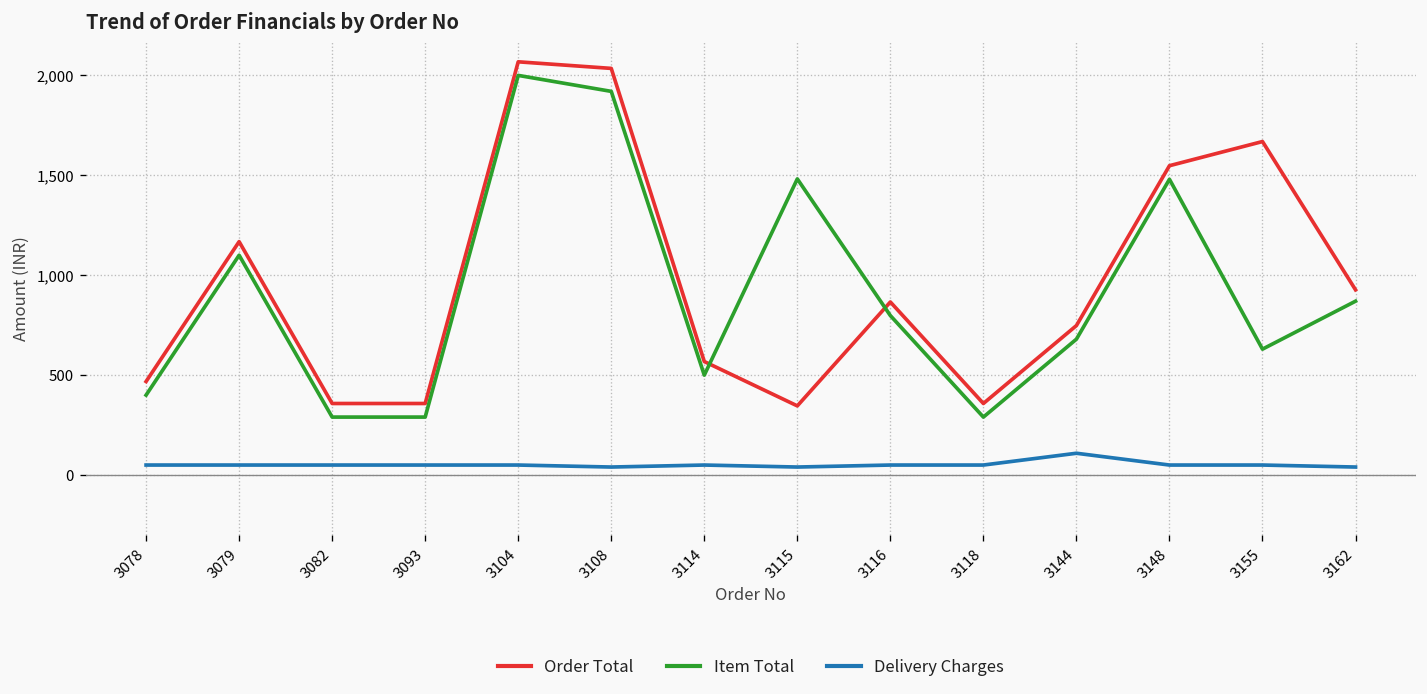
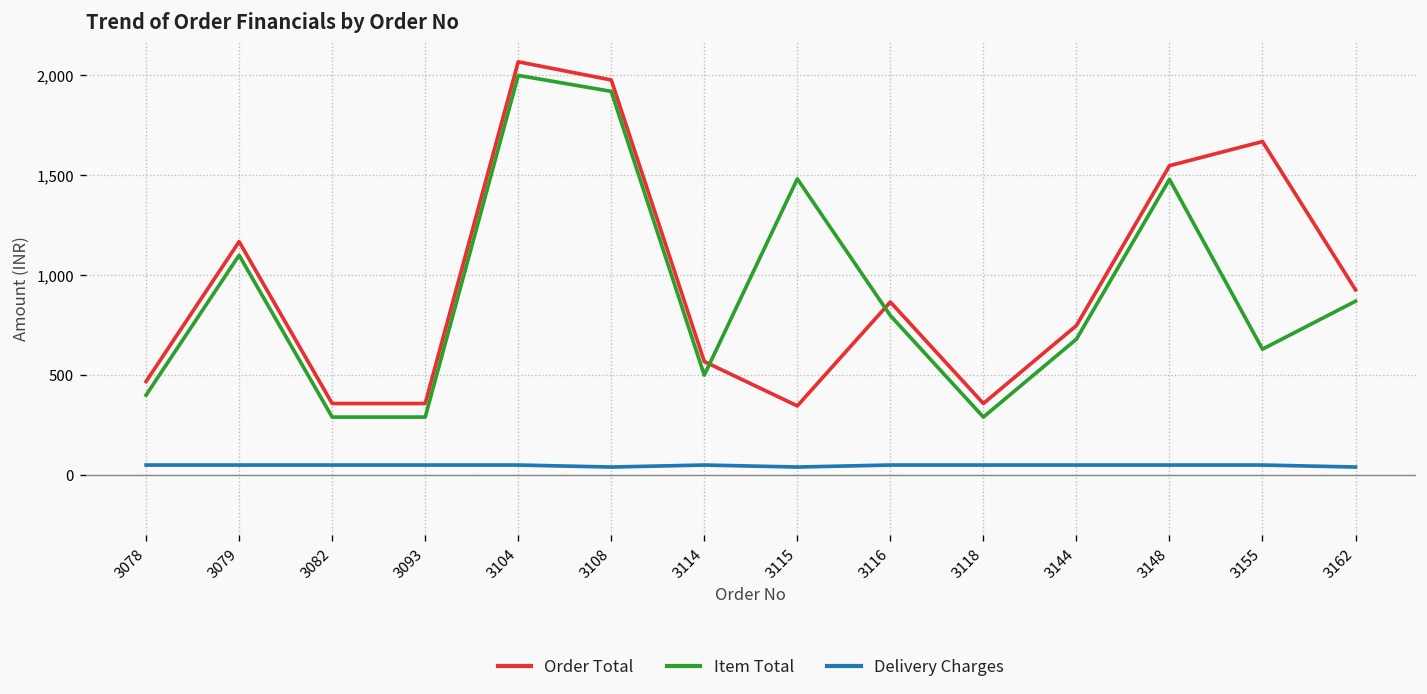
  {
    "Order Total": {
      "3078": "470",
      "3079": "1,170",
      "3082": "360",
      "3093": "360",
      "3104": "2,070",
-     "3108": "2,040",
+     "3108": "1,980",
      "3114": "570",
      "3115": "350",
      "3116": "870",
      "3118": "360",
      "3144": "750",
      "3148": "1,550",
      "3155": "1,670",
      "3162": "930"
    },
    "Item Total": {
      "3078": "400",
      "3079": "1,100",
      "3082": "290",
      "3093": "290",
      "3104": "2,000",
      "3108": "1,920",
      "3114": "500",
      "3115": "1,480",
      "3116": "800",
      "3118": "290",
      "3144": "680",
      "3148": "1,480",
      "3155": "630",
      "3162": "870"
    },
    "Delivery Charges": {
      "3078": "50",
      "3079": "50",
      "3082": "50",
      "3093": "50",
      "3104": "50",
      "3108": "40",
      "3114": "50",
      "3115": "40",
      "3116": "50",
      "3118": "50",
-     "3144": "110",
+     "3144": "50",
      "3148": "50",
      "3155": "50",
      "3162": "40"
    }
  }
